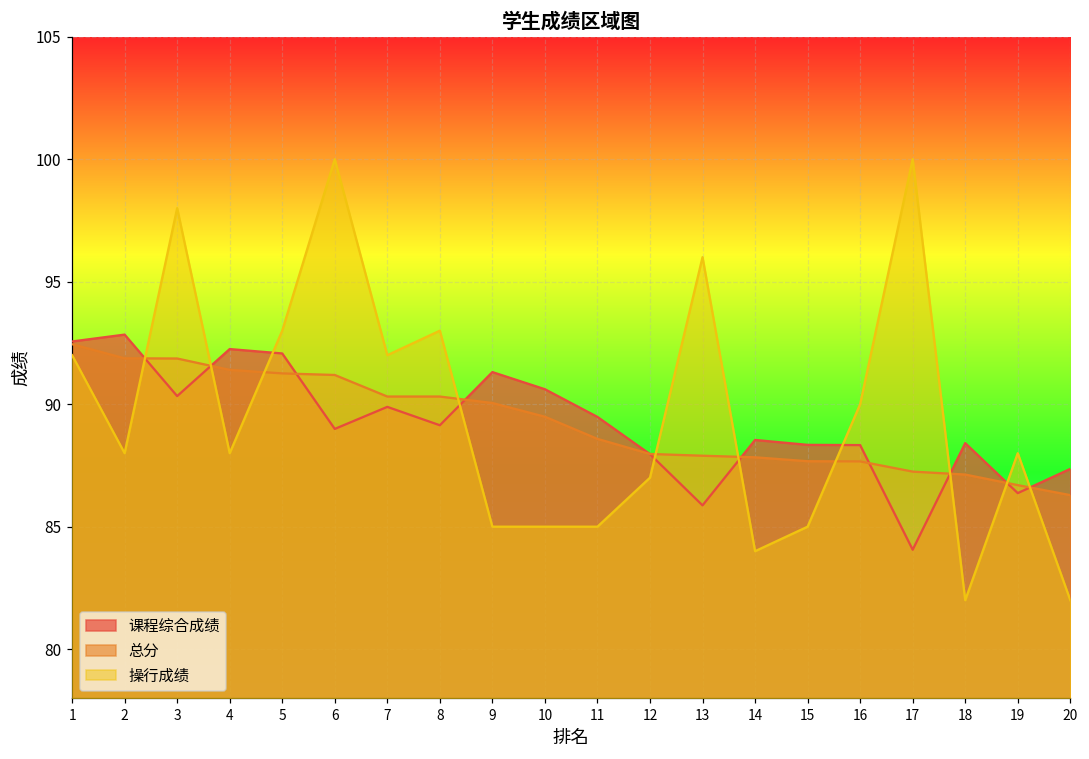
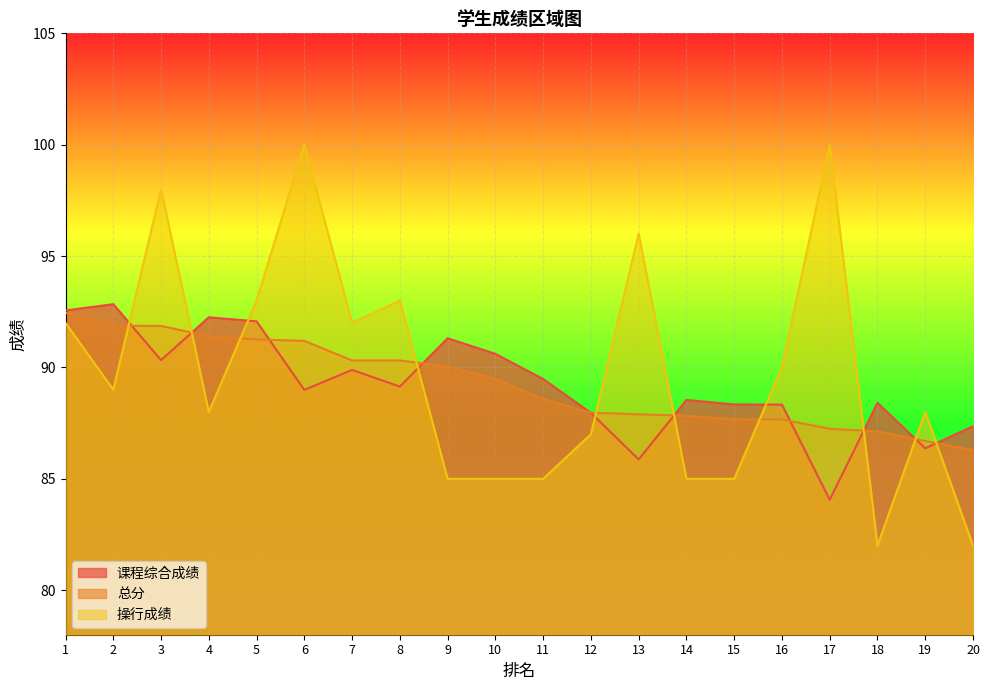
  {
    "操行成绩": {
      "1": 92,
-     "2": 88,
+     "2": 89,
      "3": 98,
      "4": 88,
      "5": 93,
      "6": 100,
      "7": 92,
      "8": 93,
      "9": 85,
      "10": 85,
      "11": 85,
      "12": 87,
      "13": 96,
-     "14": 84,
+     "14": 85,
      "15": 85,
      "16": 90,
      "17": 100,
      "18": 82,
      "19": 88,
      "20": 82
    }
  }
